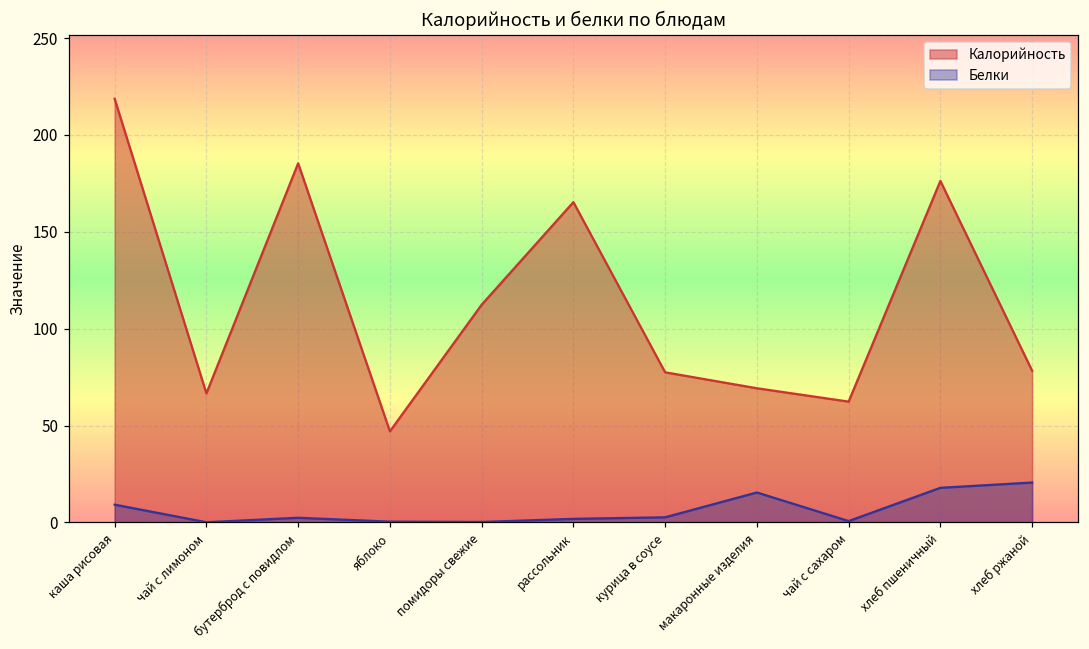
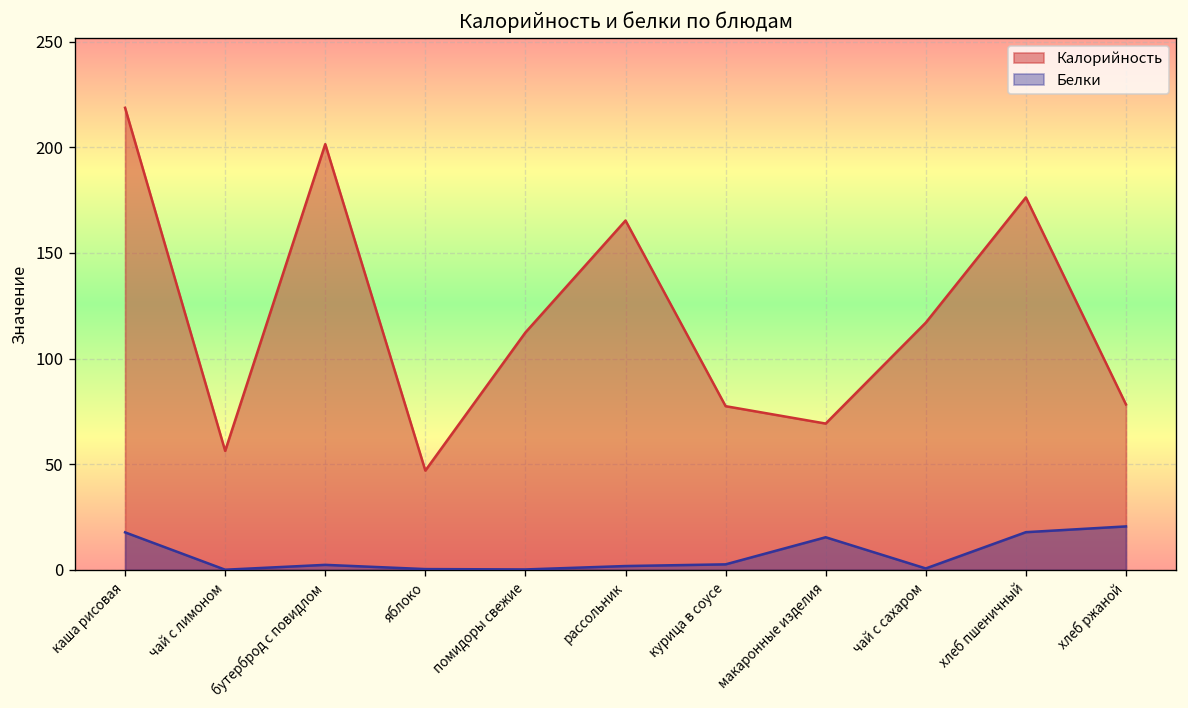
  {
    "Калорийность": {
      "каша рисовая": 219,
-     "чай с лимоном": 67,
-     "бутерброд с повидлом": 185,
+     "чай с лимоном": 56,
+     "бутерброд с повидлом": 201,
      "яблоко": 47,
      "помидоры свежие": 112,
      "рассольник": 165,
      "курица в соусе": 77,
      "макаронные изделия": 69,
-     "чай с сахаром": 62,
+     "чай с сахаром": 117,
      "хлеб пшеничный": 176,
      "хлеб ржаной": 78
    },
    "Белки": {
-     "каша рисовая": 9,
+     "каша рисовая": 18,
      "чай с лимоном": 0,
      "бутерброд с повидлом": 2,
      "яблоко": 0,
      "помидоры свежие": 0,
      "рассольник": 2,
      "курица в соусе": 3,
      "макаронные изделия": 15,
      "чай с сахаром": 1,
      "хлеб пшеничный": 18,
      "хлеб ржаной": 21
    }
  }
